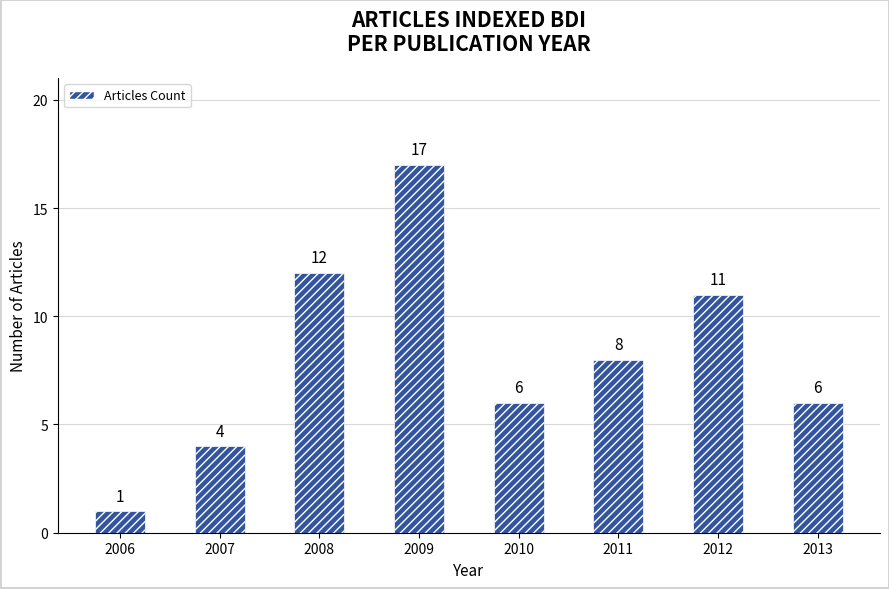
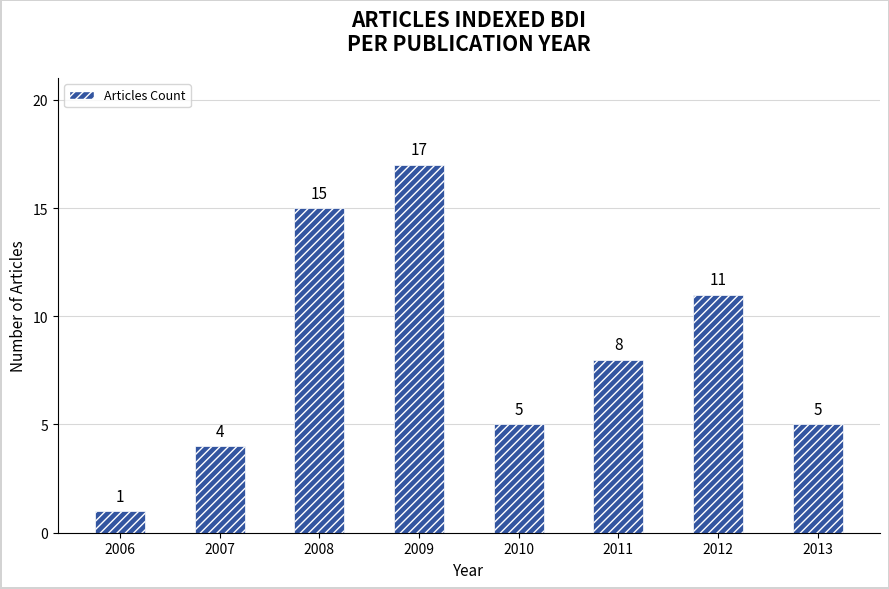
  {
    "2006": 1,
    "2007": 4,
-   "2008": 12,
+   "2008": 15,
    "2009": 17,
-   "2010": 6,
+   "2010": 5,
    "2011": 8,
    "2012": 11,
-   "2013": 6
+   "2013": 5
  }
